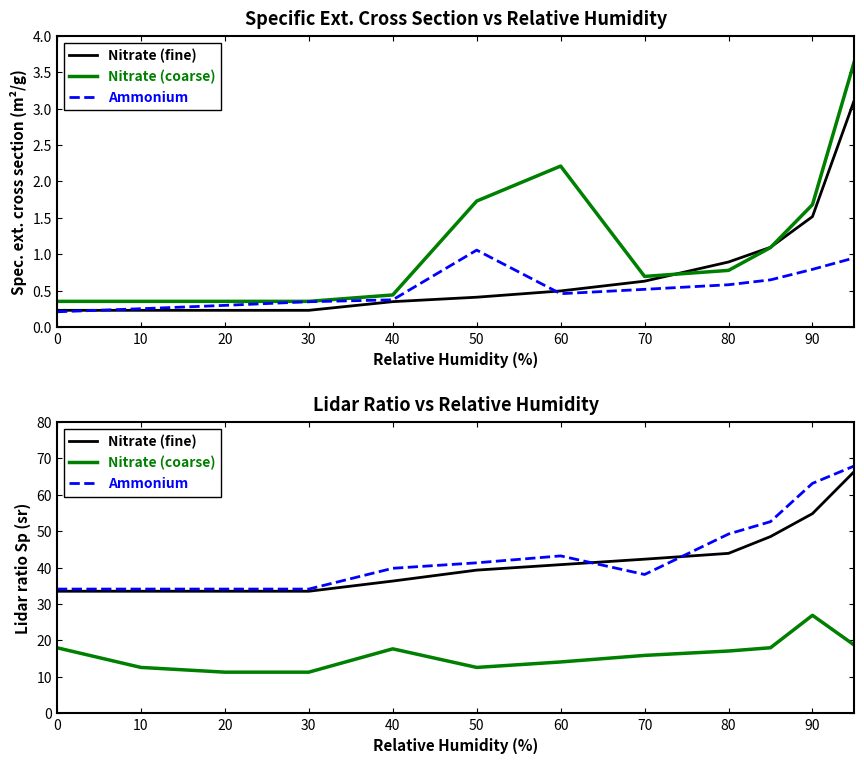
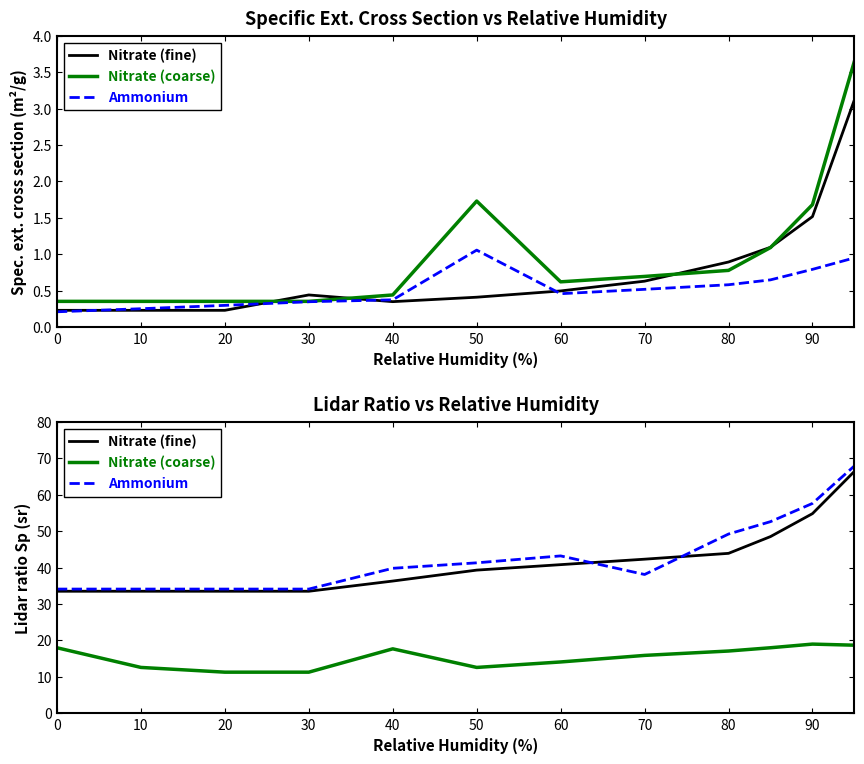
  {
    "Specific Ext. Cross Section vs Relative Humidity": {
      "Nitrate (fine)": {
        "20": 0.2,
-       "30": 0.2,
+       "30": 0.4,
        "50": 0.4,
        "60": 0.5,
        "70": 0.6,
        "80": 0.9,
        "90": 1.5
      },
      "Nitrate (coarse)": {
        "0": 0.4,
        "10": 0.4,
        "20": 0.4,
        "40": 0.4,
        "50": 1.7,
-       "60": 2.2,
+       "60": 0.6,
        "70": 0.7,
        "80": 0.8,
        "90": 1.7
      },
      "Ammonium": {
        "20": 0.3,
        "50": 1.1,
        "60": 0.5,
        "70": 0.5,
        "80": 0.6,
        "90": 0.8
      }
    },
    "Lidar Ratio vs Relative Humidity": {
      "Nitrate (fine)": {
        "40": 36,
        "50": 39,
        "60": 41,
        "70": 42,
        "80": 44,
        "90": 55
      },
      "Nitrate (coarse)": {
        "0": 18,
        "10": 13,
        "20": 11,
        "30": 11,
        "40": 18,
        "50": 13,
        "60": 14,
        "70": 16,
        "80": 17,
-       "90": 27
+       "90": 19
      },
      "Ammonium": {
        "40": 40,
        "50": 41,
        "60": 43,
        "70": 38,
        "80": 49,
-       "90": 63
+       "90": 58
      }
    }
  }
